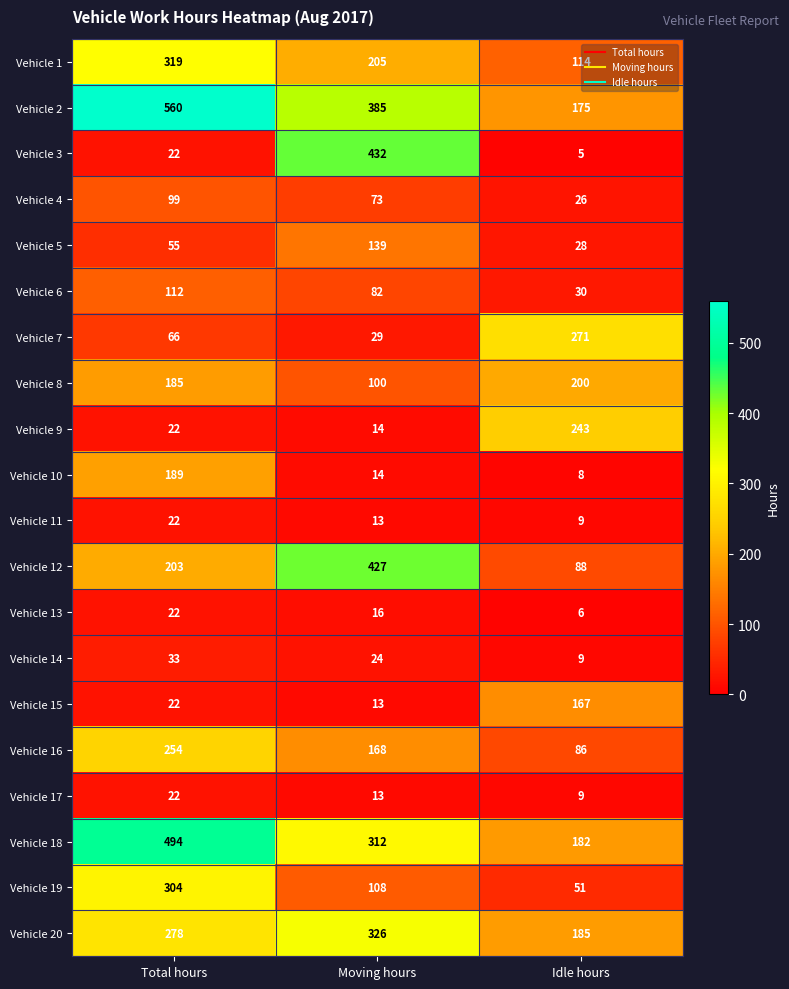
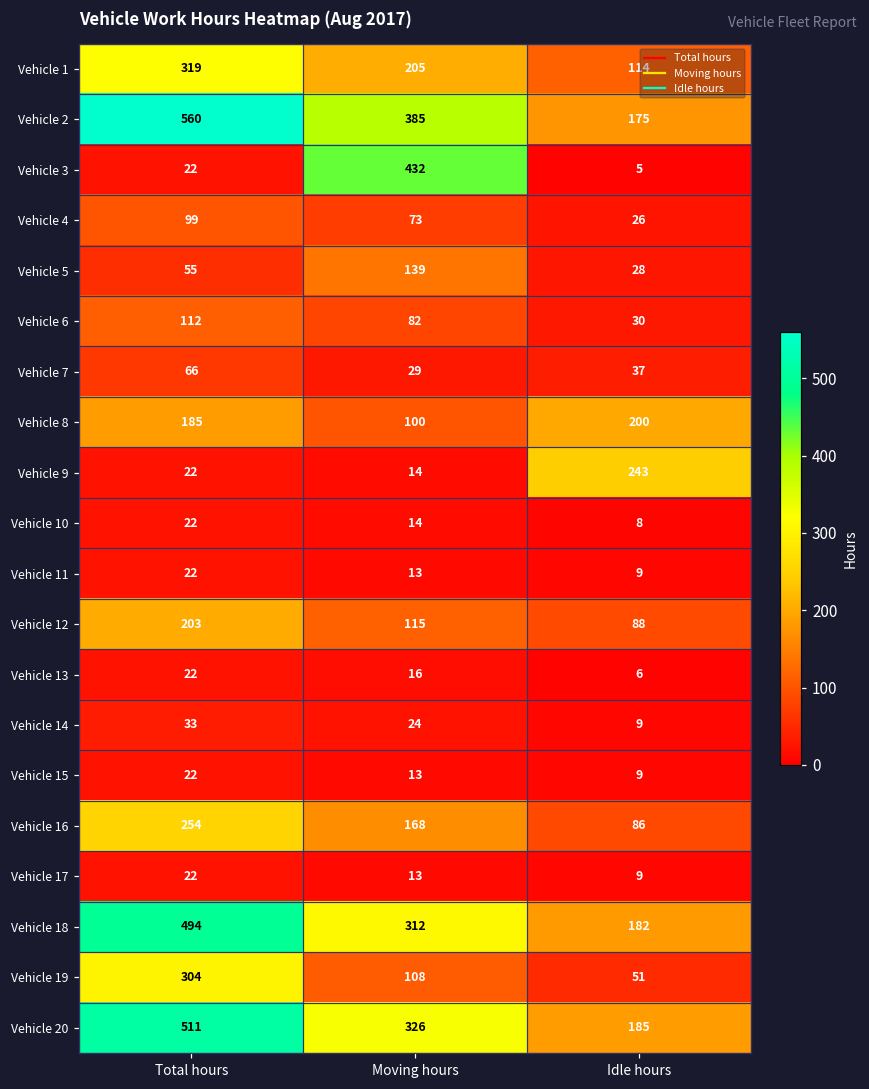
  {
    "Vehicle 1": {
      "Total hours": 319,
      "Moving hours": 205
    },
    "Vehicle 2": {
      "Total hours": 560,
      "Moving hours": 385,
      "Idle hours": 175
    },
    "Vehicle 3": {
      "Total hours": 22,
      "Moving hours": 432,
      "Idle hours": 5
    },
    "Vehicle 4": {
      "Total hours": 99,
      "Moving hours": 73,
      "Idle hours": 26
    },
    "Vehicle 5": {
      "Total hours": 55,
      "Moving hours": 139,
      "Idle hours": 28
    },
    "Vehicle 6": {
      "Total hours": 112,
      "Moving hours": 82,
      "Idle hours": 30
    },
    "Vehicle 7": {
      "Total hours": 66,
      "Moving hours": 29,
-     "Idle hours": 271
+     "Idle hours": 37
    },
    "Vehicle 8": {
      "Total hours": 185,
      "Moving hours": 100,
      "Idle hours": 200
    },
    "Vehicle 9": {
      "Total hours": 22,
      "Moving hours": 14,
      "Idle hours": 243
    },
    "Vehicle 10": {
-     "Total hours": 189,
+     "Total hours": 22,
      "Moving hours": 14,
      "Idle hours": 8
    },
    "Vehicle 11": {
      "Total hours": 22,
      "Moving hours": 13,
      "Idle hours": 9
    },
    "Vehicle 12": {
      "Total hours": 203,
-     "Moving hours": 427,
+     "Moving hours": 115,
      "Idle hours": 88
    },
    "Vehicle 13": {
      "Total hours": 22,
      "Moving hours": 16,
      "Idle hours": 6
    },
    "Vehicle 14": {
      "Total hours": 33,
      "Moving hours": 24,
      "Idle hours": 9
    },
    "Vehicle 15": {
      "Total hours": 22,
      "Moving hours": 13,
-     "Idle hours": 167
+     "Idle hours": 9
    },
    "Vehicle 16": {
      "Total hours": 254,
      "Moving hours": 168,
      "Idle hours": 86
    },
    "Vehicle 17": {
      "Total hours": 22,
      "Moving hours": 13,
      "Idle hours": 9
    },
    "Vehicle 18": {
      "Total hours": 494,
      "Moving hours": 312,
      "Idle hours": 182
    },
    "Vehicle 19": {
      "Total hours": 304,
      "Moving hours": 108,
      "Idle hours": 51
    },
    "Vehicle 20": {
-     "Total hours": 278,
+     "Total hours": 511,
      "Moving hours": 326,
      "Idle hours": 185
    }
  }
